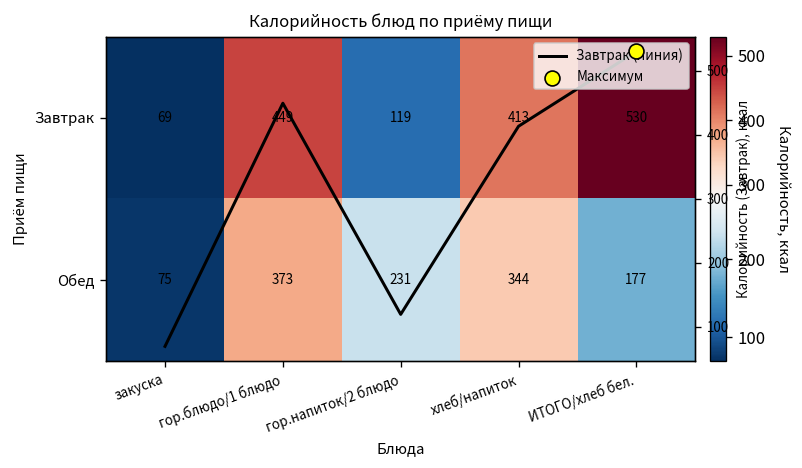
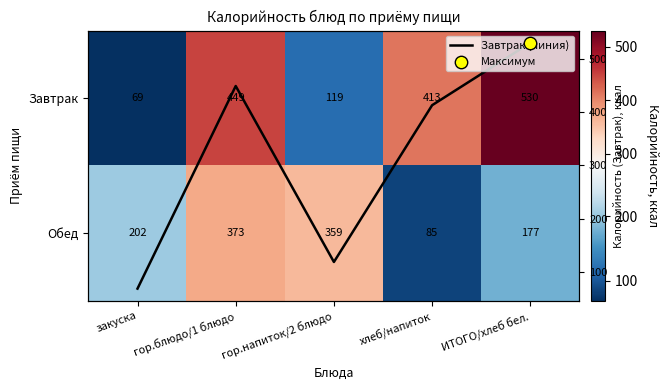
  {
    "Завтрак": {
      "закуска": 69,
      "гор.блюдо/1 блюдо": 449,
      "гор.напиток/2 блюдо": 119,
      "хлеб/напиток": 413,
      "ИТОГО/хлеб бел.": 530
    },
    "Обед": {
-     "закуска": 75,
+     "закуска": 202,
      "гор.блюдо/1 блюдо": 373,
-     "гор.напиток/2 блюдо": 231,
-     "хлеб/напиток": 344,
+     "гор.напиток/2 блюдо": 359,
+     "хлеб/напиток": 85,
      "ИТОГО/хлеб бел.": 177
    },
    "Завтрак (линия)": {
      "гор.блюдо/1 блюдо": 449,
      "хлеб/напиток": 413
    }
  }
